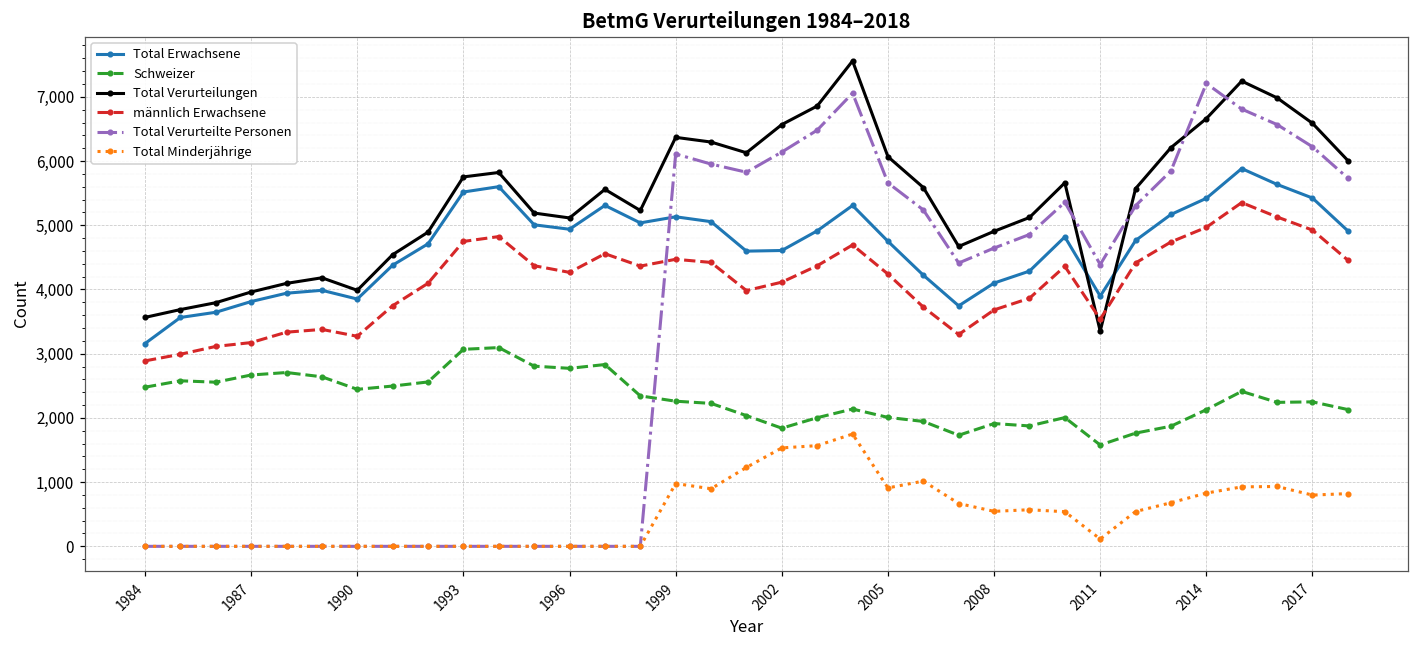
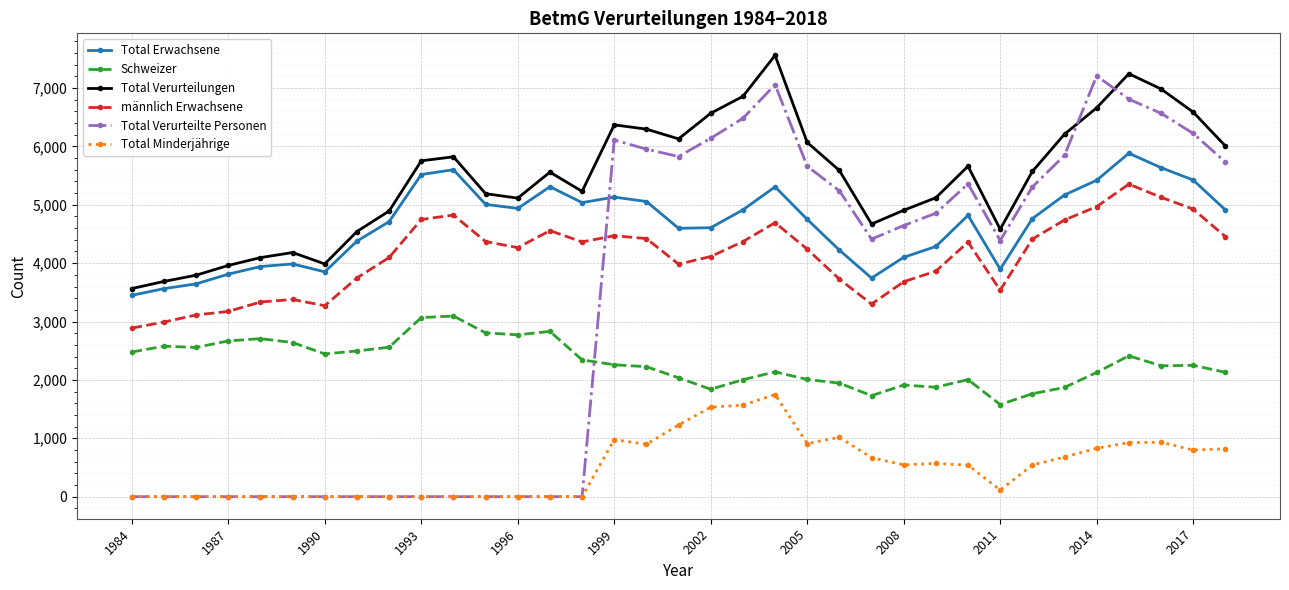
  {
    "Total Erwachsene": {
-     "1984": "3,200",
+     "1984": "3,400",
      "1987": "3,800",
      "1990": "3,900",
      "1993": "5,500",
      "1996": "4,900",
      "1999": "5,100",
      "2002": "4,600",
      "2005": "4,800",
      "2008": "4,100",
      "2011": "3,900",
      "2014": "5,400",
      "2017": "5,400"
    },
    "Schweizer": {
      "1984": "2,500",
      "1987": "2,700",
      "1990": "2,400",
      "1993": "3,100",
      "1996": "2,800",
      "1999": "2,300",
      "2002": "1,800",
      "2005": "2,000",
      "2008": "1,900",
      "2011": "1,600",
      "2014": "2,100",
      "2017": "2,300"
    },
    "Total Verurteilungen": {
      "1984": "3,600",
      "1987": "4,000",
      "1990": "4,000",
      "1993": "5,800",
      "1996": "5,100",
      "1999": "6,400",
      "2002": "6,600",
      "2005": "6,100",
      "2008": "4,900",
-     "2011": "3,400",
+     "2011": "4,600",
      "2014": "6,700",
      "2017": "6,600"
    },
    "männlich Erwachsene": {
      "1984": "2,900",
      "1987": "3,200",
      "1990": "3,300",
      "1993": "4,700",
      "1996": "4,300",
      "1999": "4,500",
      "2002": "4,100",
      "2005": "4,200",
      "2008": "3,700",
      "2011": "3,500",
      "2014": "5,000",
      "2017": "4,900"
    },
    "Total Verurteilte Personen": {
      "1999": "6,100",
      "2002": "6,100",
      "2005": "5,700",
      "2008": "4,600",
      "2011": "4,400",
      "2014": "7,200",
      "2017": "6,200"
    },
    "Total Minderjährige": {
      "1999": "1,000",
      "2002": "1,500",
      "2005": "900",
      "2008": "500",
      "2011": "100",
      "2014": "800",
      "2017": "800"
    }
  }
